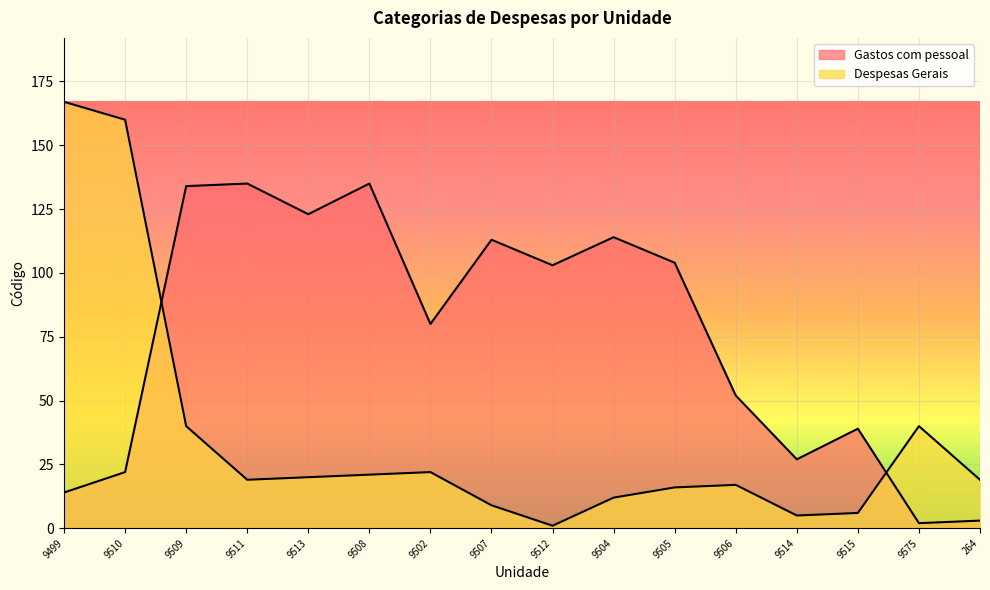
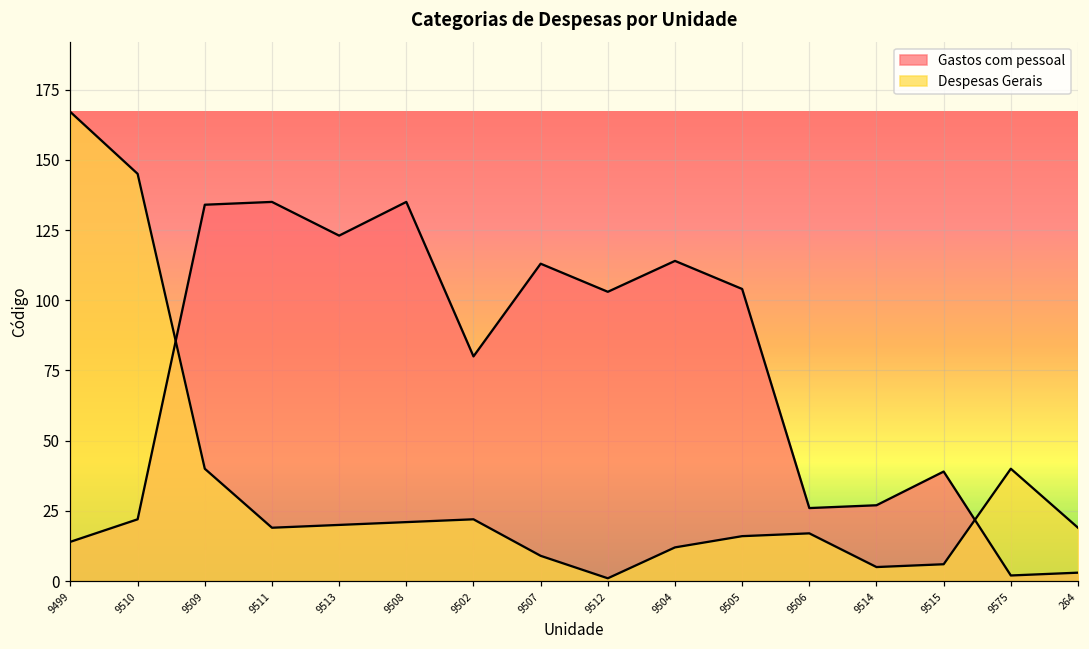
  {
    "Gastos com pessoal": {
      "9499": 14,
      "9510": 22,
      "9509": 134,
      "9511": 135,
      "9513": 123,
      "9508": 135,
      "9502": 80,
      "9507": 113,
      "9512": 103,
      "9504": 114,
      "9505": 104,
-     "9506": 52,
+     "9506": 26,
      "9514": 27,
      "9515": 39,
      "9575": 2,
      "264": 3
    },
    "Despesas Gerais": {
      "9499": 167,
-     "9510": 160,
+     "9510": 145,
      "9509": 40,
      "9511": 19,
      "9513": 20,
      "9508": 21,
      "9502": 22,
      "9507": 9,
      "9512": 1,
      "9504": 12,
      "9505": 16,
      "9506": 17,
      "9514": 5,
      "9515": 6,
      "9575": 40,
      "264": 19
    }
  }
